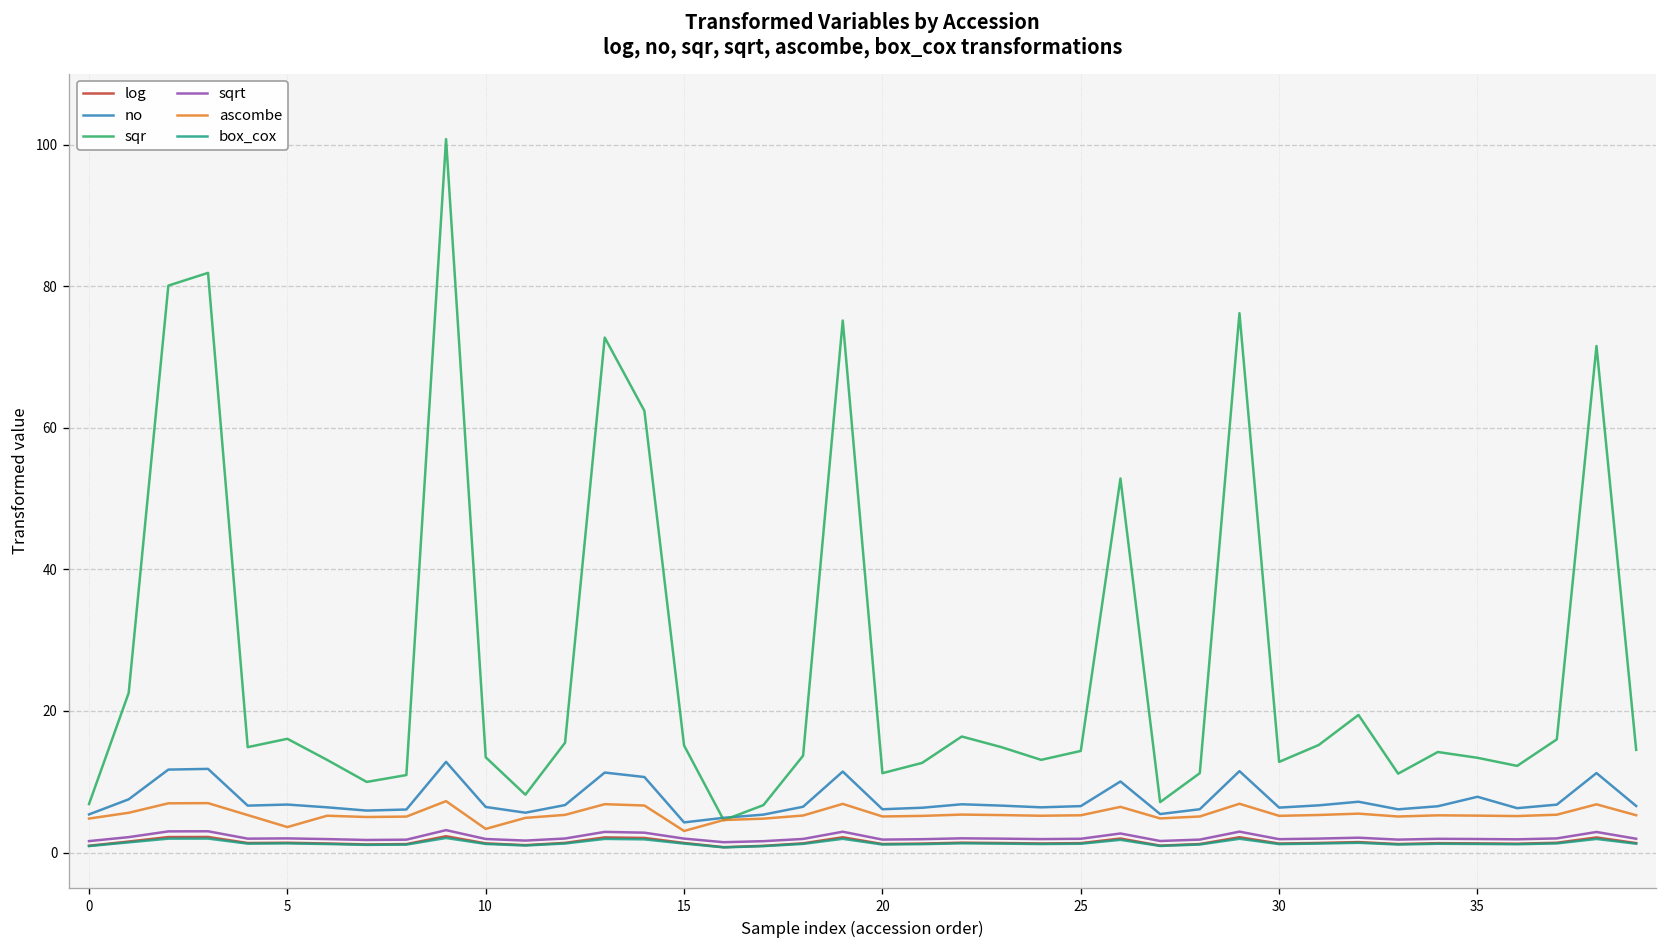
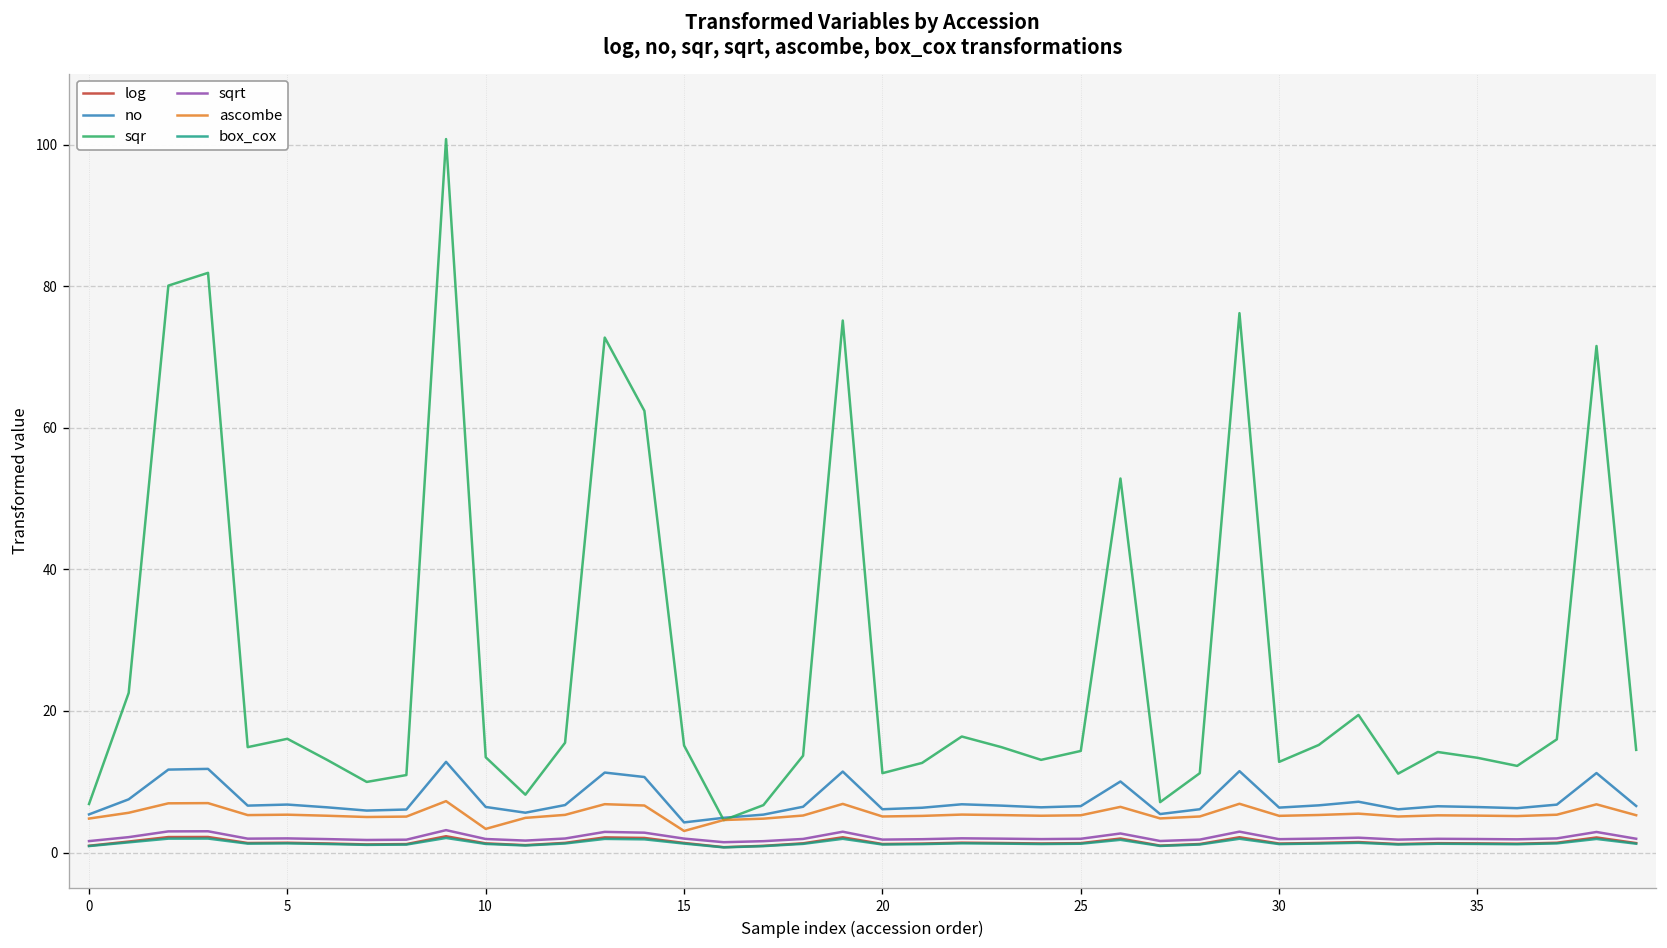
  {
    "no": {
      "0": 5,
      "5": 7,
      "10": 6,
      "15": 4,
      "20": 6,
      "25": 7,
      "30": 6,
-     "35": 8
+     "35": 6
    },
    "sqrt": {
      "0": 2,
      "5": 2,
      "10": 2,
      "15": 2,
      "20": 2,
      "25": 2,
      "30": 2,
      "35": 2
    },
    "ascombe": {
      "0": 5,
-     "5": 4,
+     "5": 5,
      "10": 3,
      "15": 3,
      "20": 5,
      "25": 5,
      "30": 5,
      "35": 5
    }
  }
